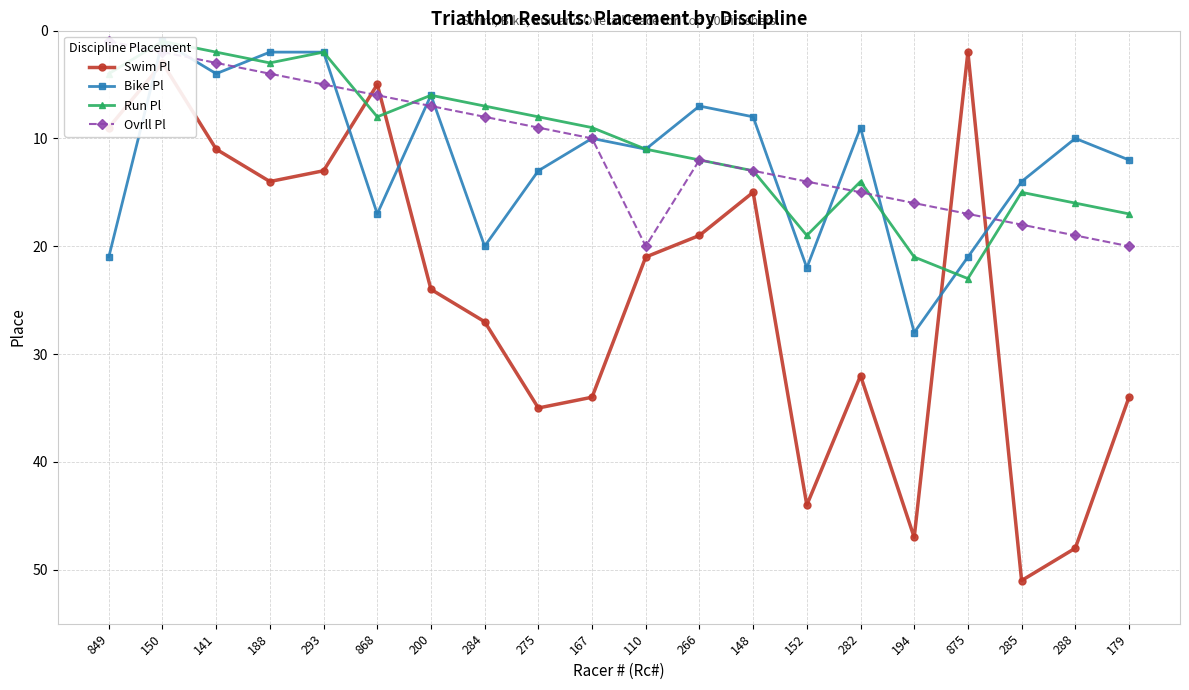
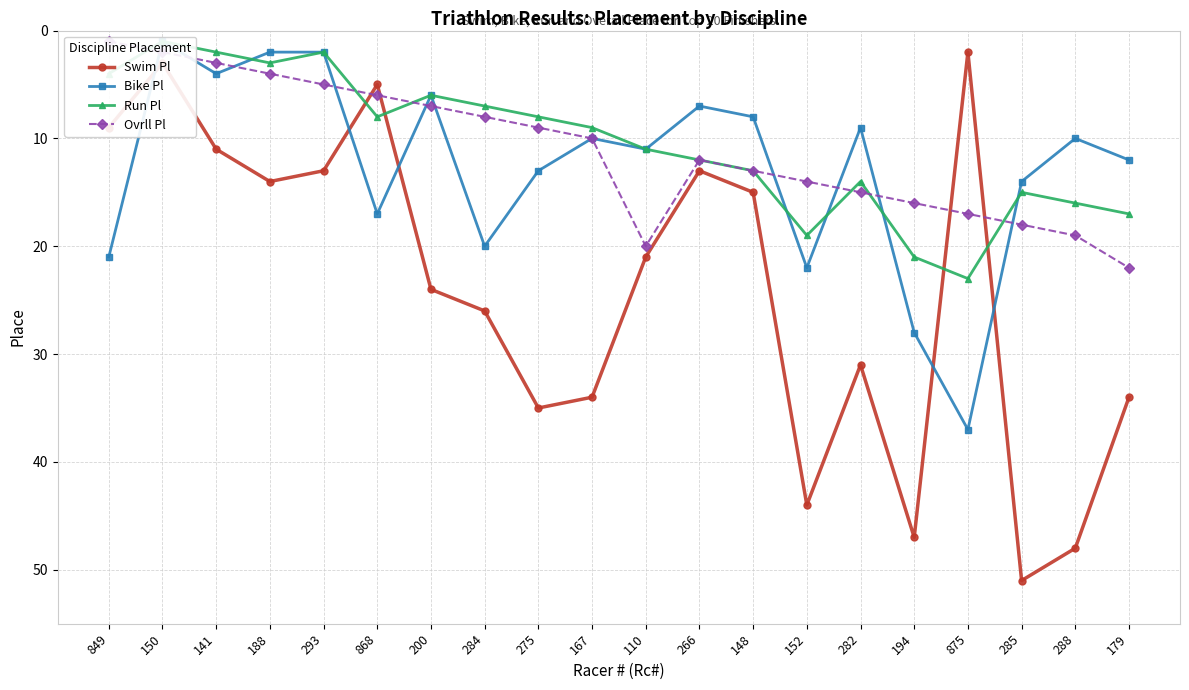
  {
    "Swim Pl": {
      "141": 11,
      "188": 14,
      "293": 13,
      "868": 5,
      "200": 24,
-     "284": 27,
+     "284": 26,
      "275": 35,
      "167": 34,
      "110": 21,
-     "266": 19,
+     "266": 13,
      "148": 15,
      "152": 44,
-     "282": 32,
+     "282": 31,
      "194": 47,
      "875": 2,
      "285": 51,
      "288": 48,
      "179": 34
    },
    "Bike Pl": {
      "849": 21,
      "141": 4,
      "188": 2,
      "868": 17,
      "284": 20,
      "275": 13,
      "266": 7,
      "148": 8,
      "152": 22,
      "282": 9,
      "194": 28,
-     "875": 21,
+     "875": 37,
      "285": 14,
      "288": 10,
      "179": 12
    },
    "Run Pl": {
      "141": 2,
      "188": 3,
      "868": 8,
      "284": 7,
      "275": 8,
      "167": 9,
      "152": 19,
      "282": 14,
      "194": 21,
      "875": 23,
      "285": 15,
      "288": 16,
      "179": 17
    },
    "Ovrll Pl": {
      "141": 3,
      "188": 4,
      "293": 5,
      "868": 6,
      "200": 7,
      "284": 8,
      "275": 9,
      "110": 20,
      "152": 14,
      "282": 15,
      "194": 16,
      "875": 17,
      "285": 18,
      "288": 19,
-     "179": 20
+     "179": 22
    }
  }
